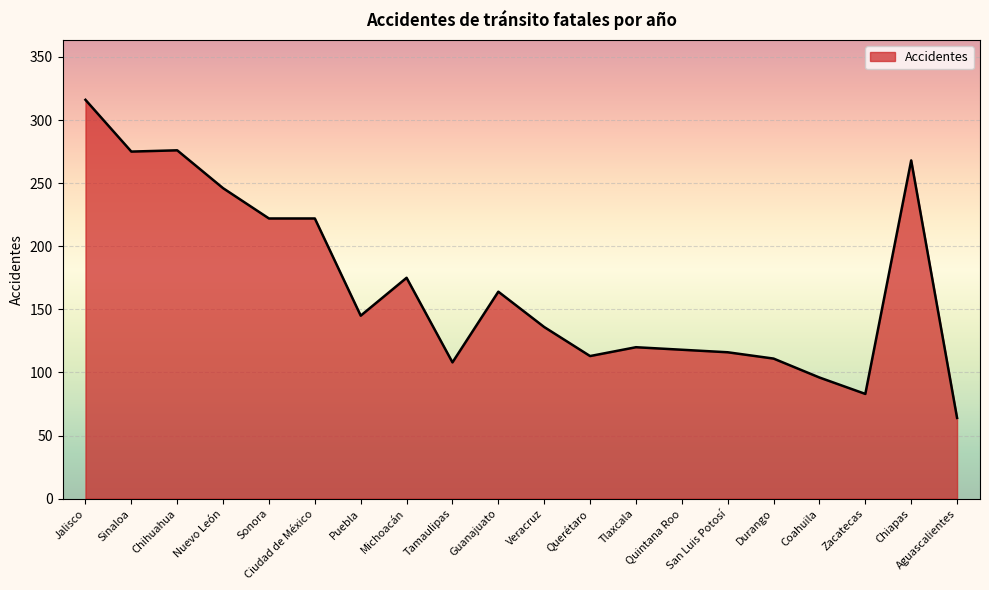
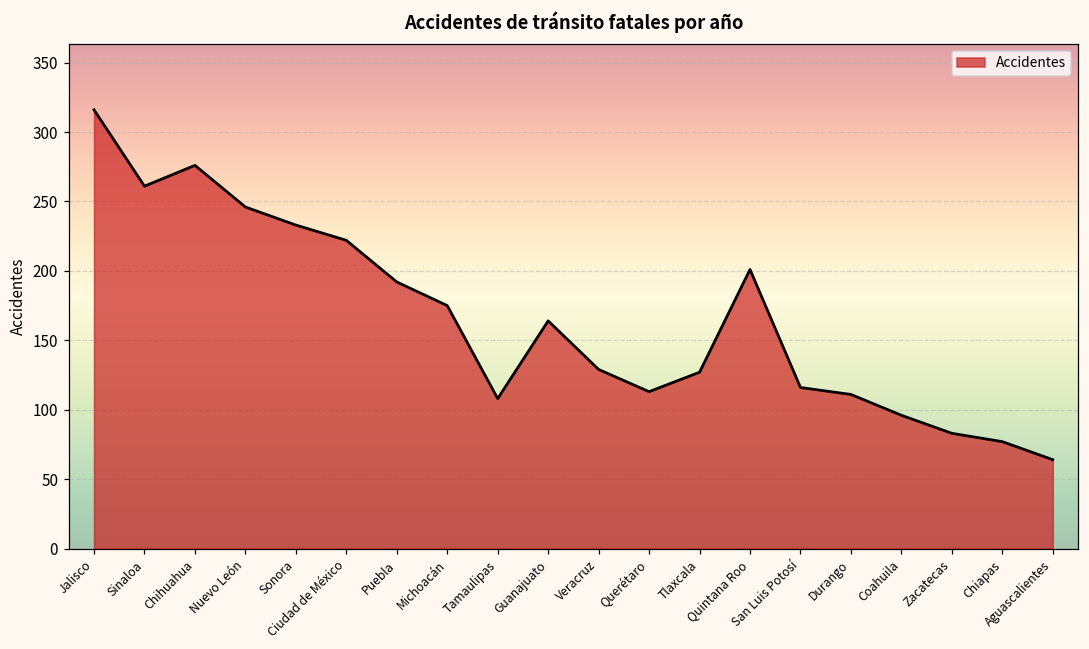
  {
    "Jalisco": 316,
-   "Sinaloa": 275,
+   "Sinaloa": 261,
    "Chihuahua": 276,
    "Nuevo León": 246,
-   "Sonora": 222,
+   "Sonora": 233,
    "Ciudad de México": 222,
-   "Puebla": 145,
+   "Puebla": 192,
    "Michoacán": 175,
    "Tamaulipas": 108,
    "Guanajuato": 164,
-   "Veracruz": 136,
+   "Veracruz": 129,
    "Querétaro": 113,
-   "Tlaxcala": 120,
-   "Quintana Roo": 118,
+   "Tlaxcala": 127,
+   "Quintana Roo": 201,
    "San Luis Potosí": 116,
    "Durango": 111,
    "Coahuila": 96,
    "Zacatecas": 83,
-   "Chiapas": 268,
+   "Chiapas": 77,
    "Aguascalientes": 64
  }
